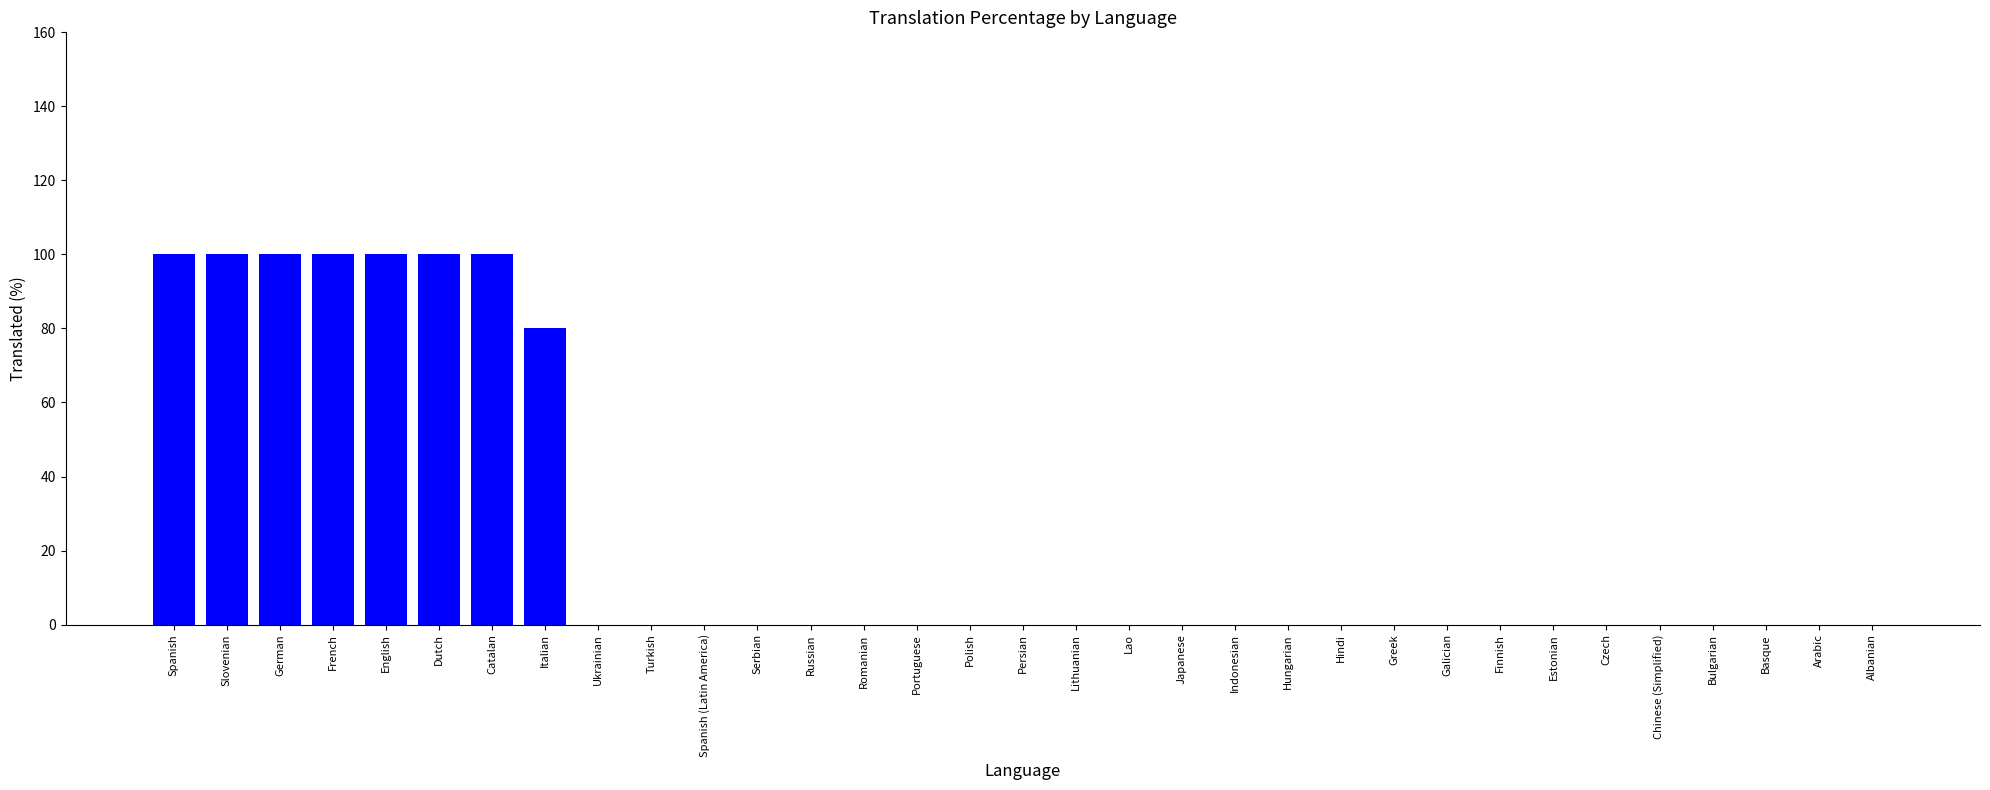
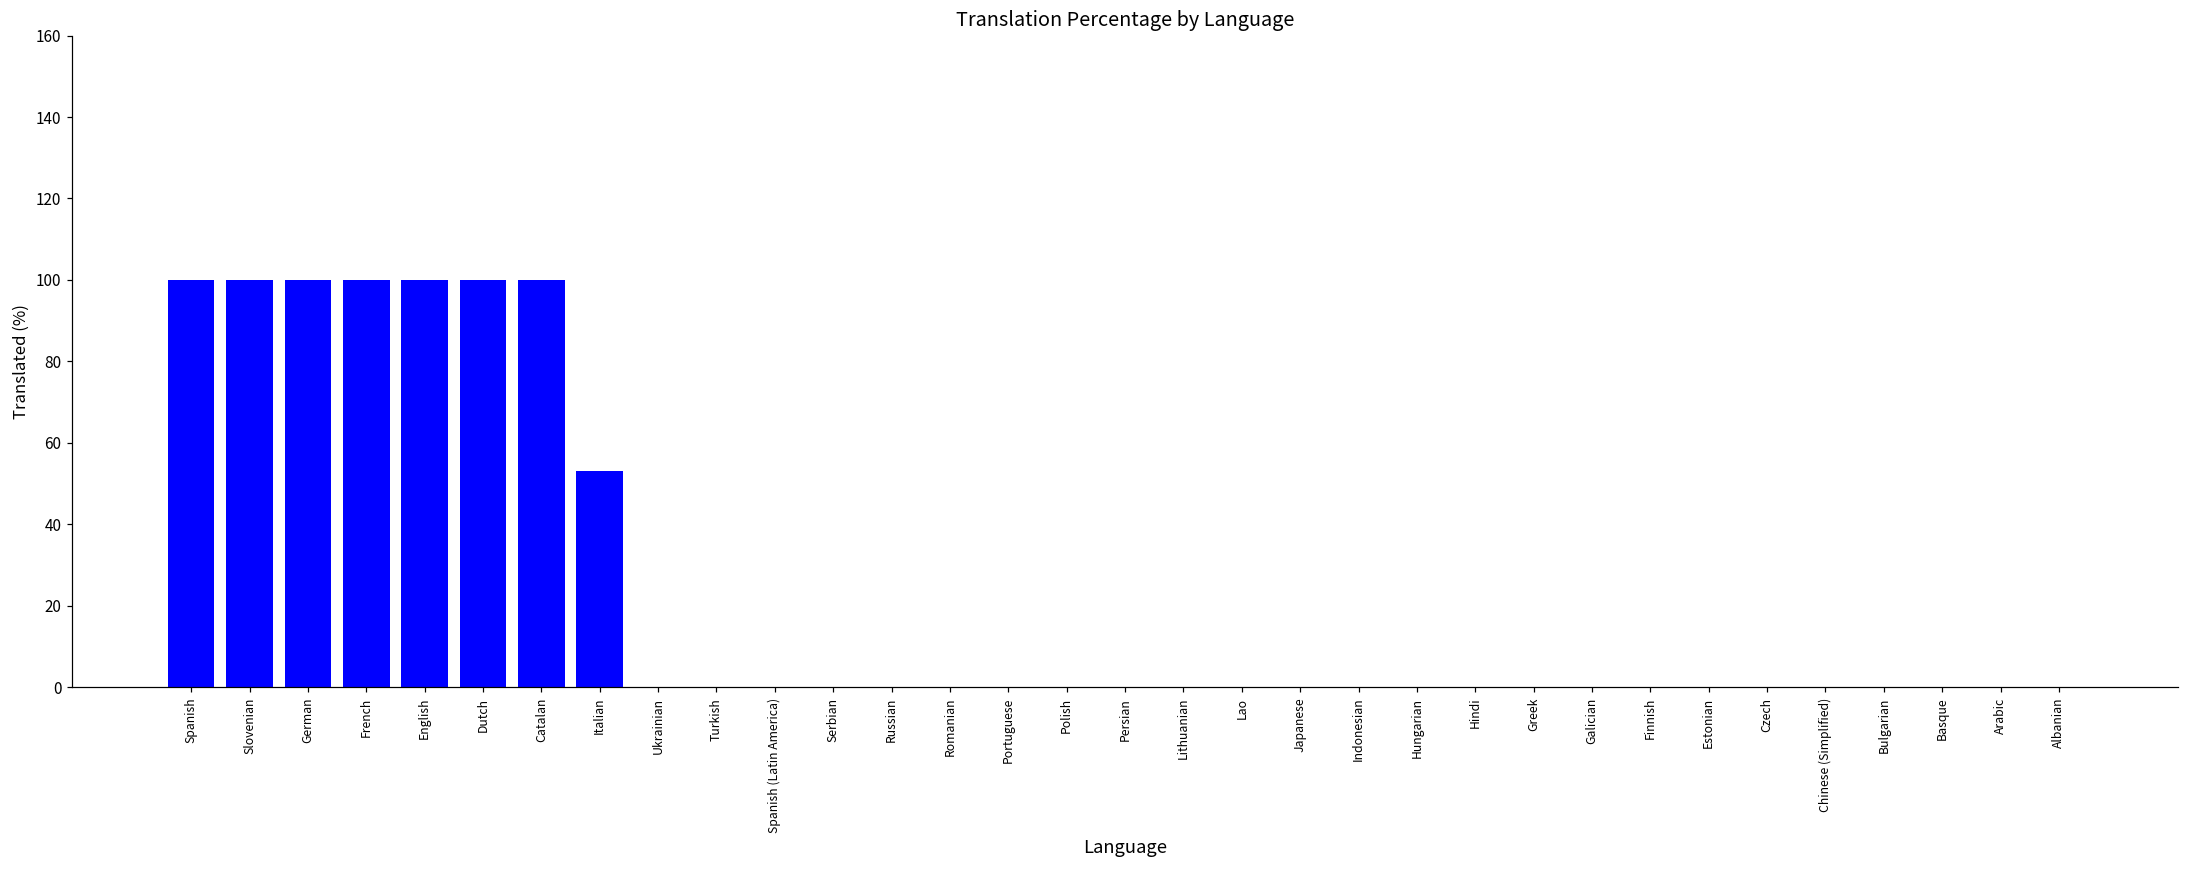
  {
    "Spanish": 100,
    "Slovenian": 100,
    "German": 100,
    "French": 100,
    "English": 100,
    "Dutch": 100,
    "Catalan": 100,
-   "Italian": 80,
+   "Italian": 53,
    "Ukrainian": 0,
    "Turkish": 0,
    "Spanish (Latin America)": 0,
    "Serbian": 0,
    "Russian": 0,
    "Romanian": 0,
    "Portuguese": 0,
    "Polish": 0,
    "Persian": 0,
    "Lithuanian": 0,
    "Lao": 0,
    "Japanese": 0,
    "Indonesian": 0,
    "Hungarian": 0,
    "Hindi": 0,
    "Greek": 0,
    "Galician": 0,
    "Finnish": 0,
    "Estonian": 0,
    "Czech": 0,
    "Chinese (Simplified)": 0,
    "Bulgarian": 0,
    "Basque": 0,
    "Arabic": 0,
    "Albanian": 0
  }
